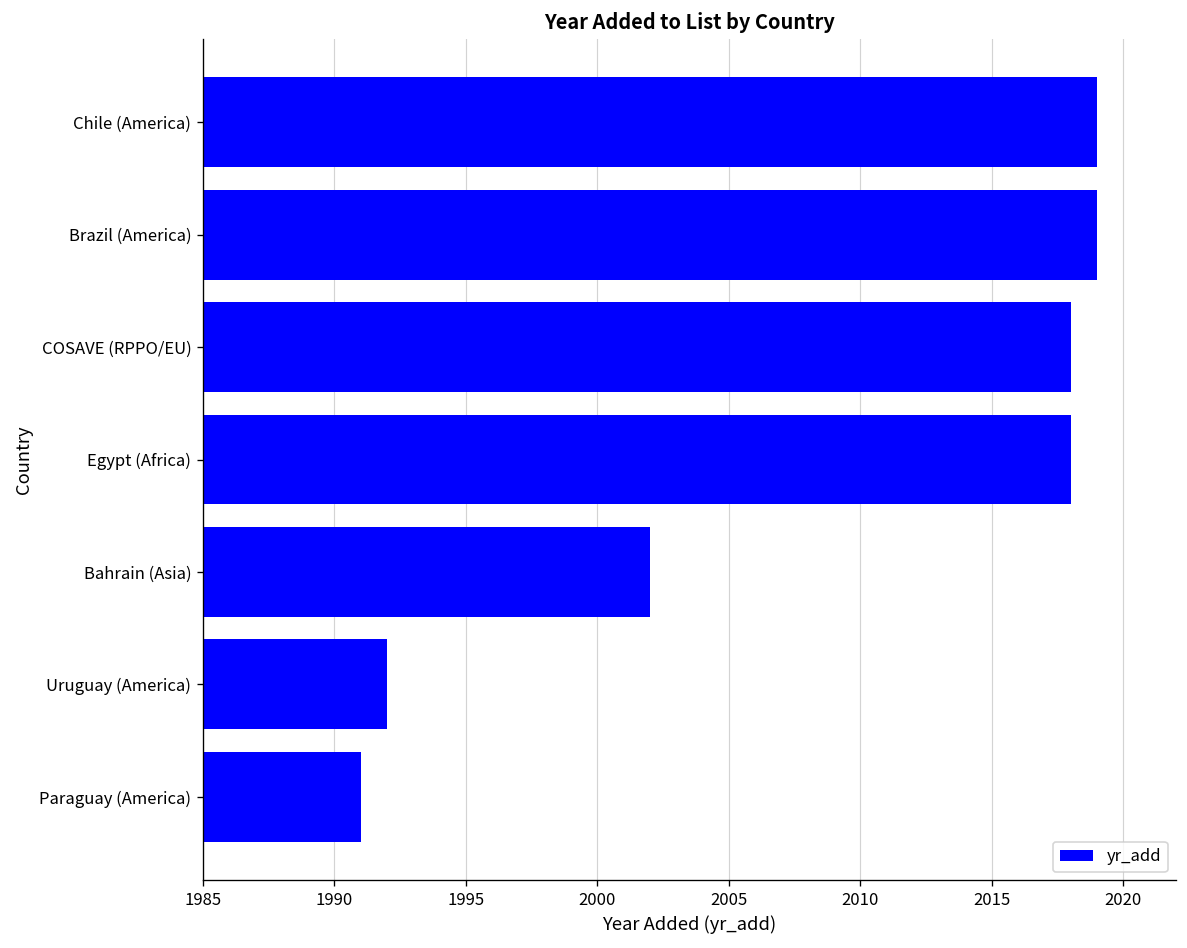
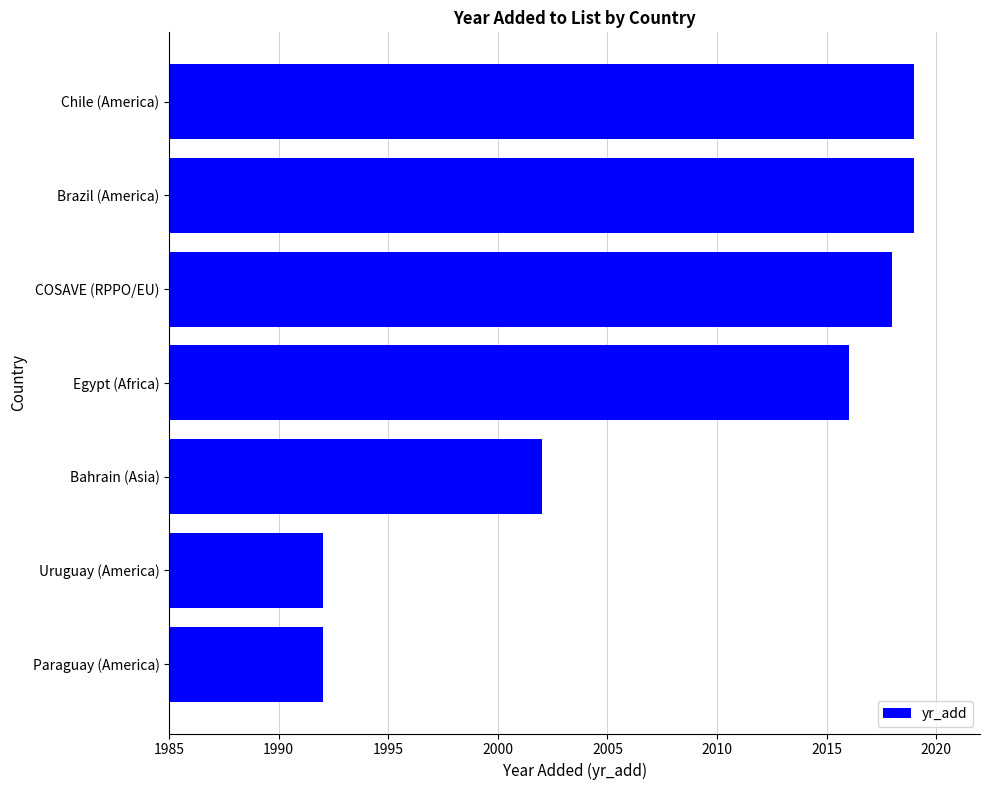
  {
    "Chile (America)": 2019,
    "Brazil (America)": 2019,
    "COSAVE (RPPO/EU)": 2018,
-   "Egypt (Africa)": 2018,
+   "Egypt (Africa)": 2016,
    "Bahrain (Asia)": 2002,
    "Uruguay (America)": 1992,
-   "Paraguay (America)": 1991
+   "Paraguay (America)": 1992
  }
